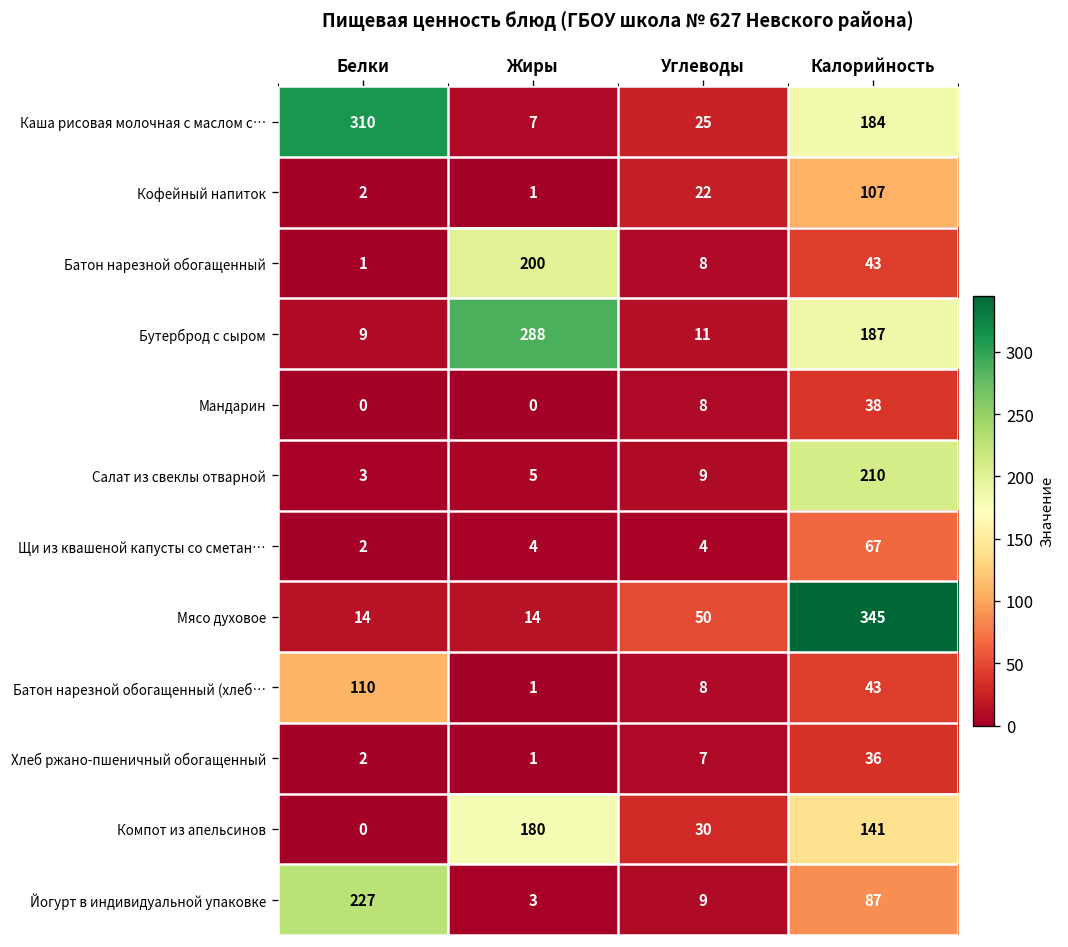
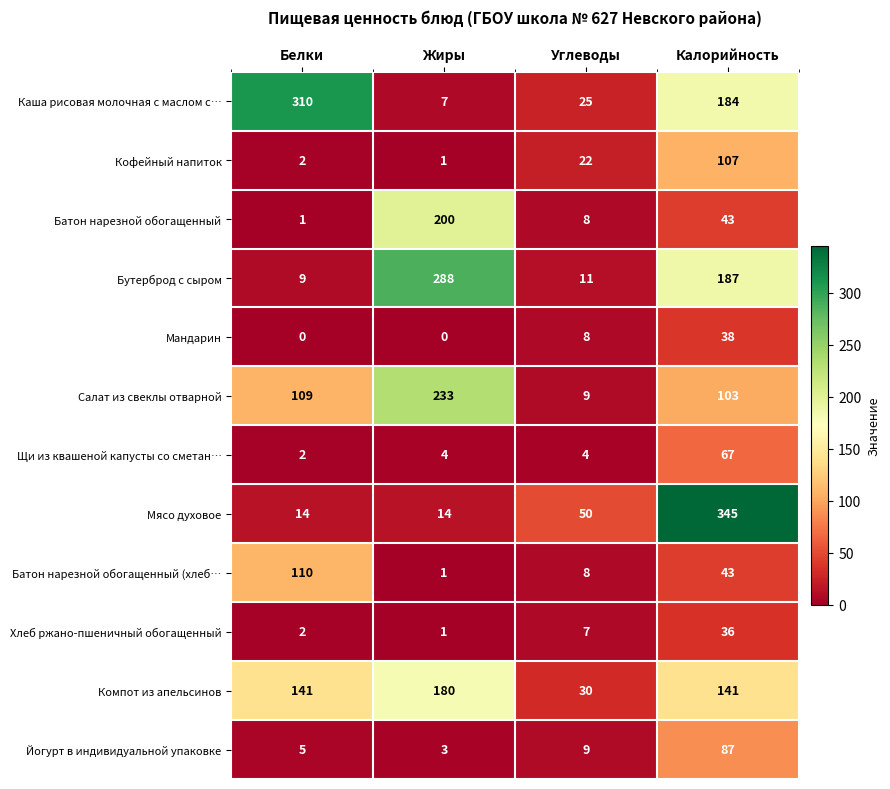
  {
    "Каша рисовая молочная с маслом с…": {
      "Белки": 310,
      "Жиры": 7,
      "Углеводы": 25,
      "Калорийность": 184
    },
    "Кофейный напиток": {
      "Белки": 2,
      "Жиры": 1,
      "Углеводы": 22,
      "Калорийность": 107
    },
    "Батон нарезной обогащенный": {
      "Белки": 1,
      "Жиры": 200,
      "Углеводы": 8,
      "Калорийность": 43
    },
    "Бутерброд с сыром": {
      "Белки": 9,
      "Жиры": 288,
      "Углеводы": 11,
      "Калорийность": 187
    },
    "Мандарин": {
      "Белки": 0,
      "Жиры": 0,
      "Углеводы": 8,
      "Калорийность": 38
    },
    "Салат из свеклы отварной": {
-     "Белки": 3,
-     "Жиры": 5,
+     "Белки": 109,
+     "Жиры": 233,
      "Углеводы": 9,
-     "Калорийность": 210
+     "Калорийность": 103
    },
    "Щи из квашеной капусты со сметан…": {
      "Белки": 2,
      "Жиры": 4,
      "Углеводы": 4,
      "Калорийность": 67
    },
    "Мясо духовое": {
      "Белки": 14,
      "Жиры": 14,
      "Углеводы": 50,
      "Калорийность": 345
    },
    "Батон нарезной обогащенный (хлеб…": {
      "Белки": 110,
      "Жиры": 1,
      "Углеводы": 8,
      "Калорийность": 43
    },
    "Хлеб ржано-пшеничный обогащенный": {
      "Белки": 2,
      "Жиры": 1,
      "Углеводы": 7,
      "Калорийность": 36
    },
    "Компот из апельсинов": {
-     "Белки": 0,
+     "Белки": 141,
      "Жиры": 180,
      "Углеводы": 30,
      "Калорийность": 141
    },
    "Йогурт в индивидуальной упаковке": {
-     "Белки": 227,
+     "Белки": 5,
      "Жиры": 3,
      "Углеводы": 9,
      "Калорийность": 87
    }
  }
